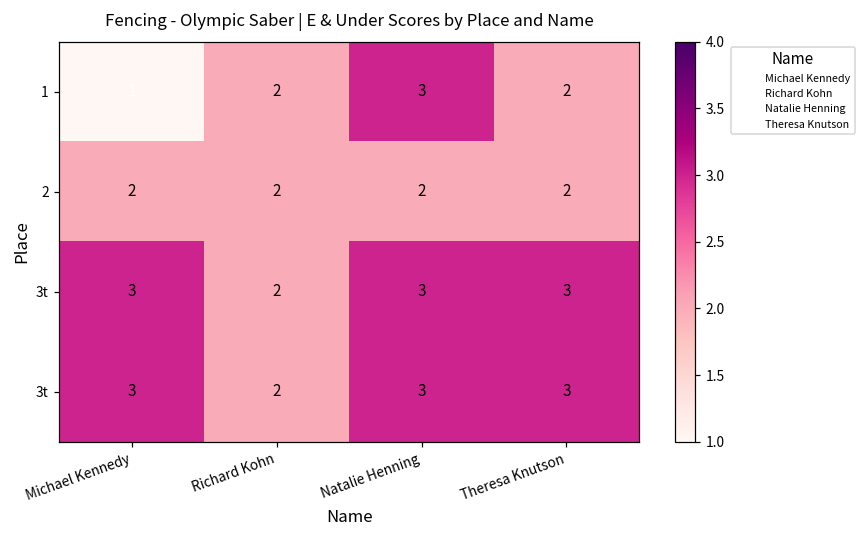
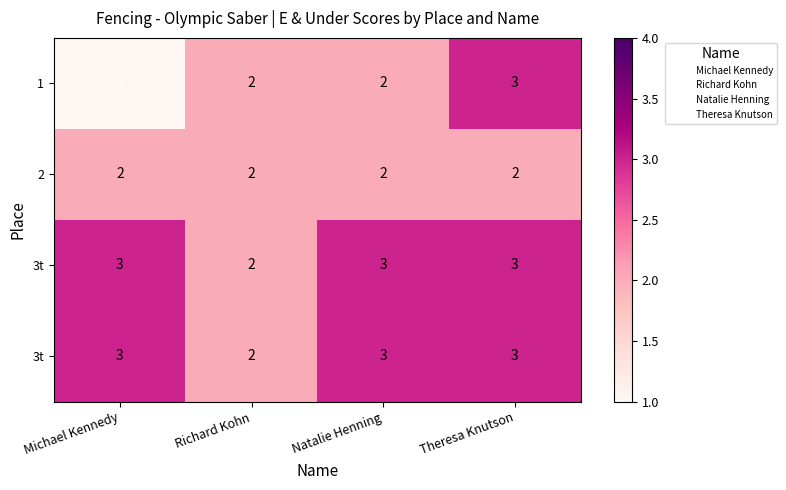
  {
    "1": {
      "Richard Kohn": 2,
-     "Natalie Henning": 3,
-     "Theresa Knutson": 2
+     "Natalie Henning": 2,
+     "Theresa Knutson": 3
    },
    "2": {
      "Michael Kennedy": 2,
      "Richard Kohn": 2,
      "Natalie Henning": 2,
      "Theresa Knutson": 2
    }
  }
